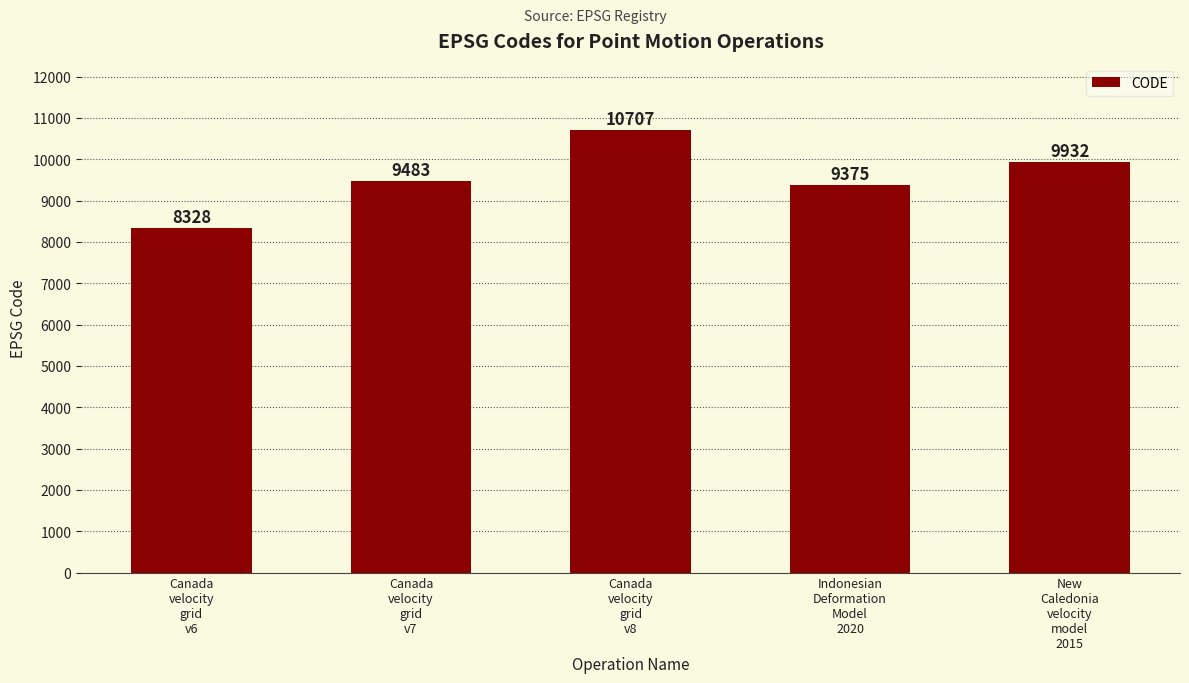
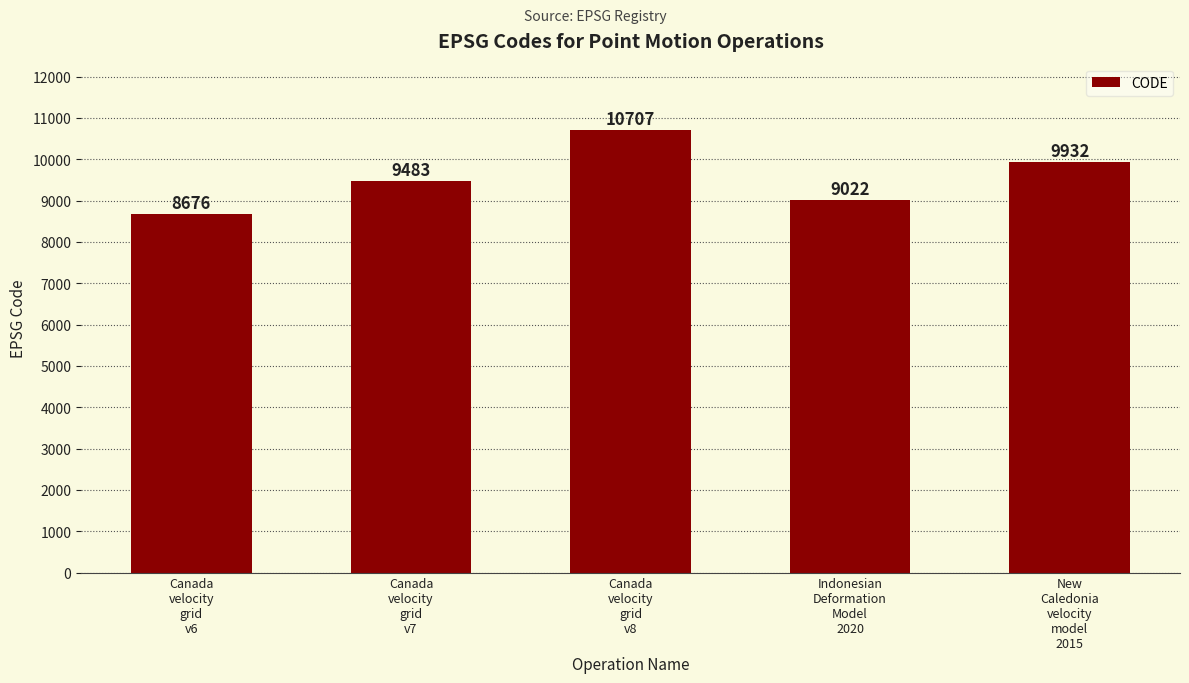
  {
-   "Canada velocity grid v6": 8328,
+   "Canada velocity grid v6": 8676,
    "Canada velocity grid v7": 9483,
    "Canada velocity grid v8": 10707,
-   "Indonesian Deformation Model 2020": 9375,
+   "Indonesian Deformation Model 2020": 9022,
    "New Caledonia velocity model 2015": 9932
  }
